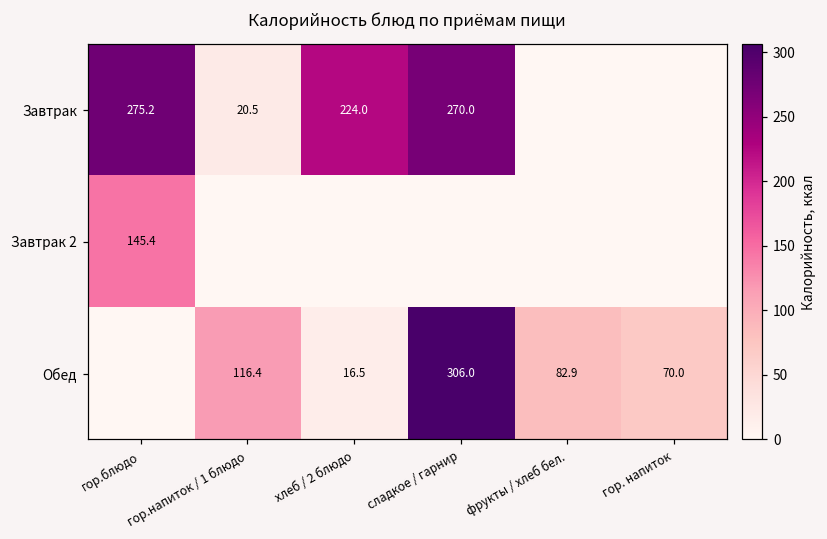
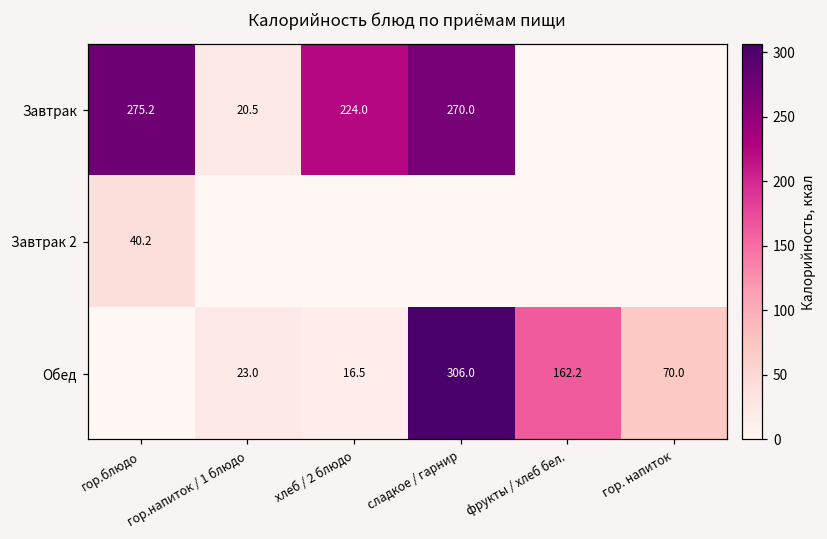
  {
    "Завтрак": {
      "гор.блюдо": 275.2,
      "гор.напиток / 1 блюдо": 20.5,
      "хлеб / 2 блюдо": 224.0,
      "сладкое / гарнир": 270.0
    },
    "Завтрак 2": {
-     "гор.блюдо": 145.4
+     "гор.блюдо": 40.2
    },
    "Обед": {
-     "гор.напиток / 1 блюдо": 116.4,
+     "гор.напиток / 1 блюдо": 23.0,
      "хлеб / 2 блюдо": 16.5,
      "сладкое / гарнир": 306.0,
-     "фрукты / хлеб бел.": 82.9,
+     "фрукты / хлеб бел.": 162.2,
      "гор. напиток": 70.0
    }
  }
